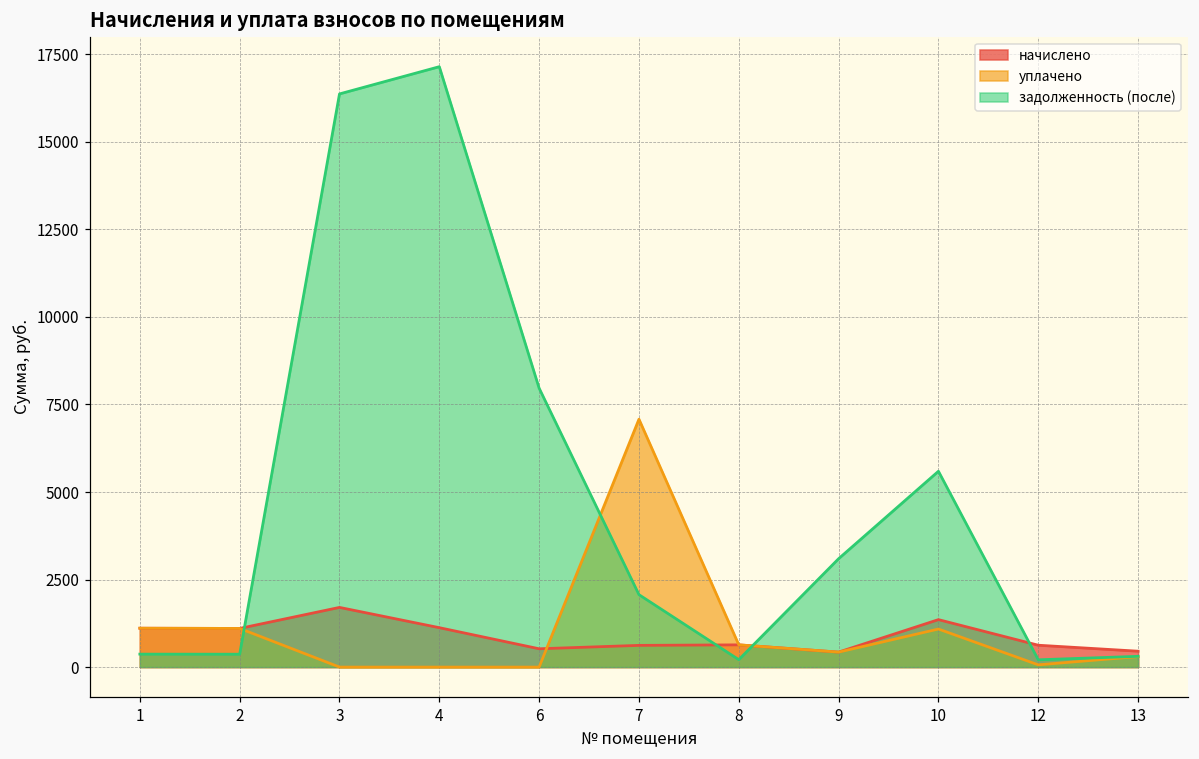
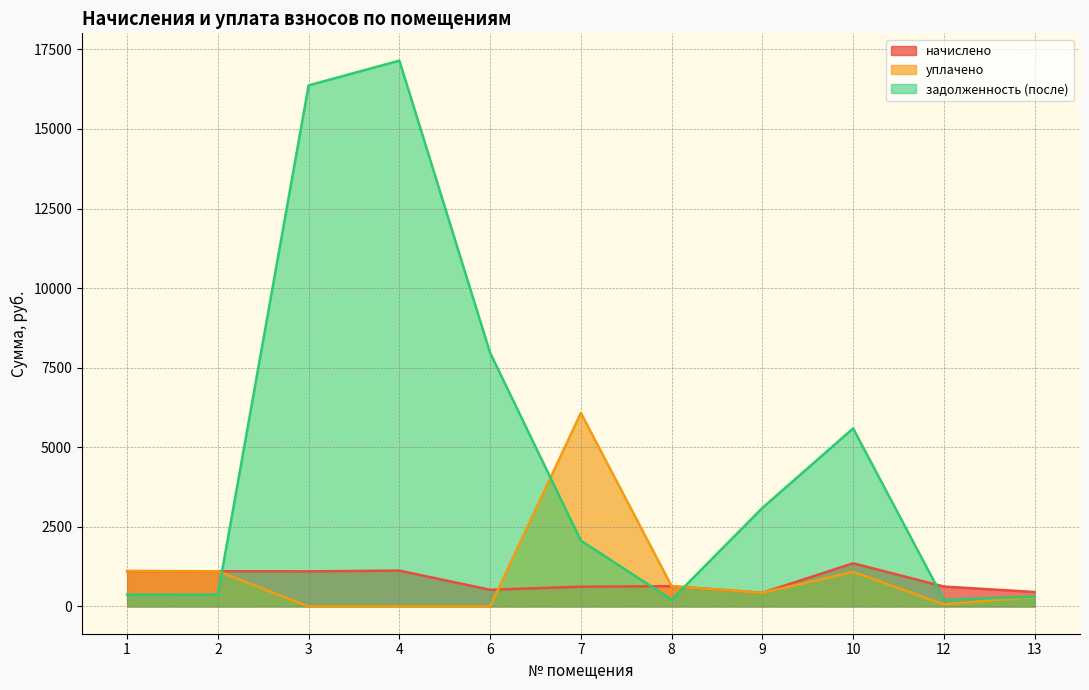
  {
    "начислено": {
-     "3": 1700,
+     "3": 1100,
      "4": 1100,
      "6": 500,
      "7": 600,
      "10": 1400,
      "12": 600,
      "13": 500
    },
    "уплачено": {
      "3": 0,
      "4": 0,
      "6": 0,
-     "7": 7100,
+     "7": 6100,
      "10": 1100,
      "12": 100
    },
    "задолженность (после)": {
      "1": 400,
      "2": 400,
      "3": 16400,
      "4": 17100,
      "6": 8000,
      "7": 2100,
      "8": 200,
      "9": 3100,
      "10": 5600,
      "12": 200
    }
  }
